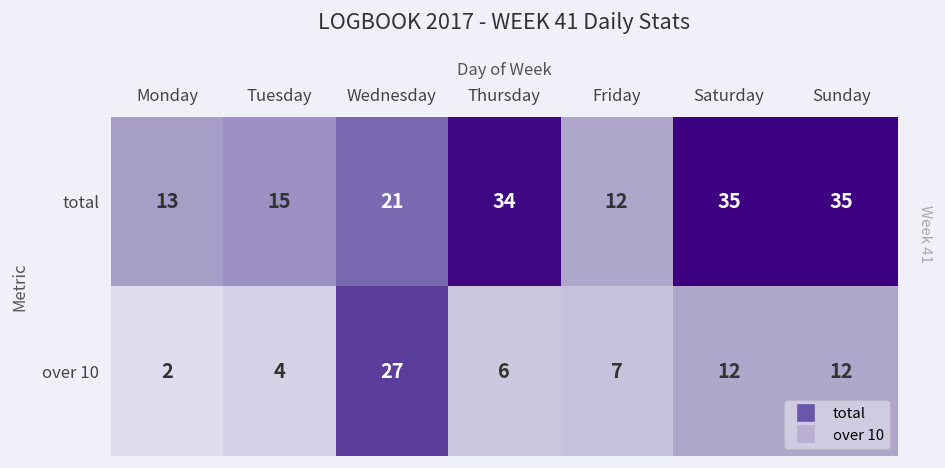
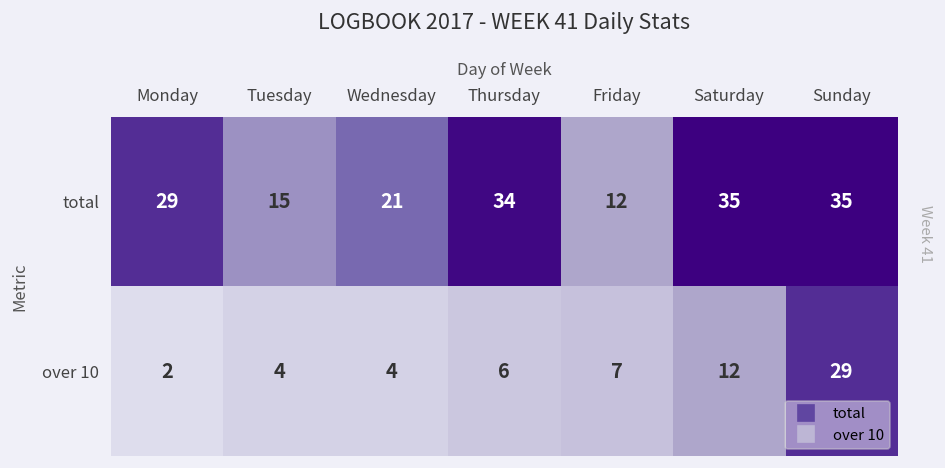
  {
    "total": {
-     "Monday": 13,
+     "Monday": 29,
      "Tuesday": 15,
      "Wednesday": 21,
      "Thursday": 34,
      "Friday": 12,
      "Saturday": 35,
      "Sunday": 35
    },
    "over 10": {
      "Monday": 2,
      "Tuesday": 4,
-     "Wednesday": 27,
+     "Wednesday": 4,
      "Thursday": 6,
      "Friday": 7,
      "Saturday": 12,
-     "Sunday": 12
+     "Sunday": 29
    }
  }
